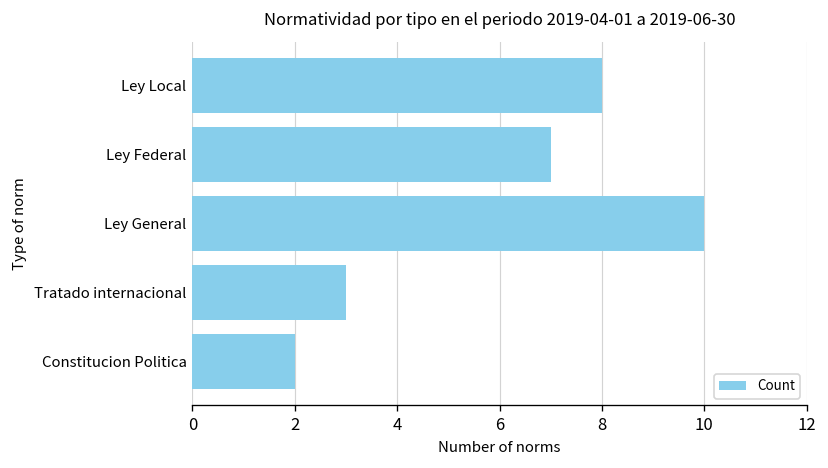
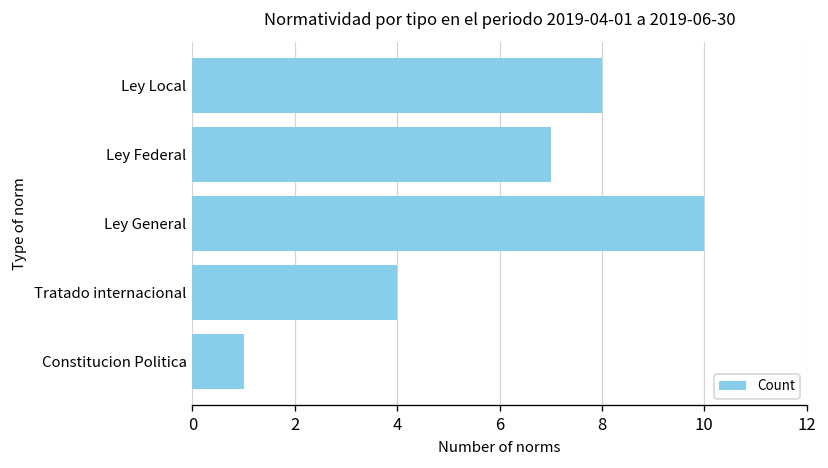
  {
    "Ley Local": 8,
    "Ley Federal": 7,
    "Ley General": 10,
-   "Tratado internacional": 3,
-   "Constitucion Politica": 2
+   "Tratado internacional": 4,
+   "Constitucion Politica": 1
  }
